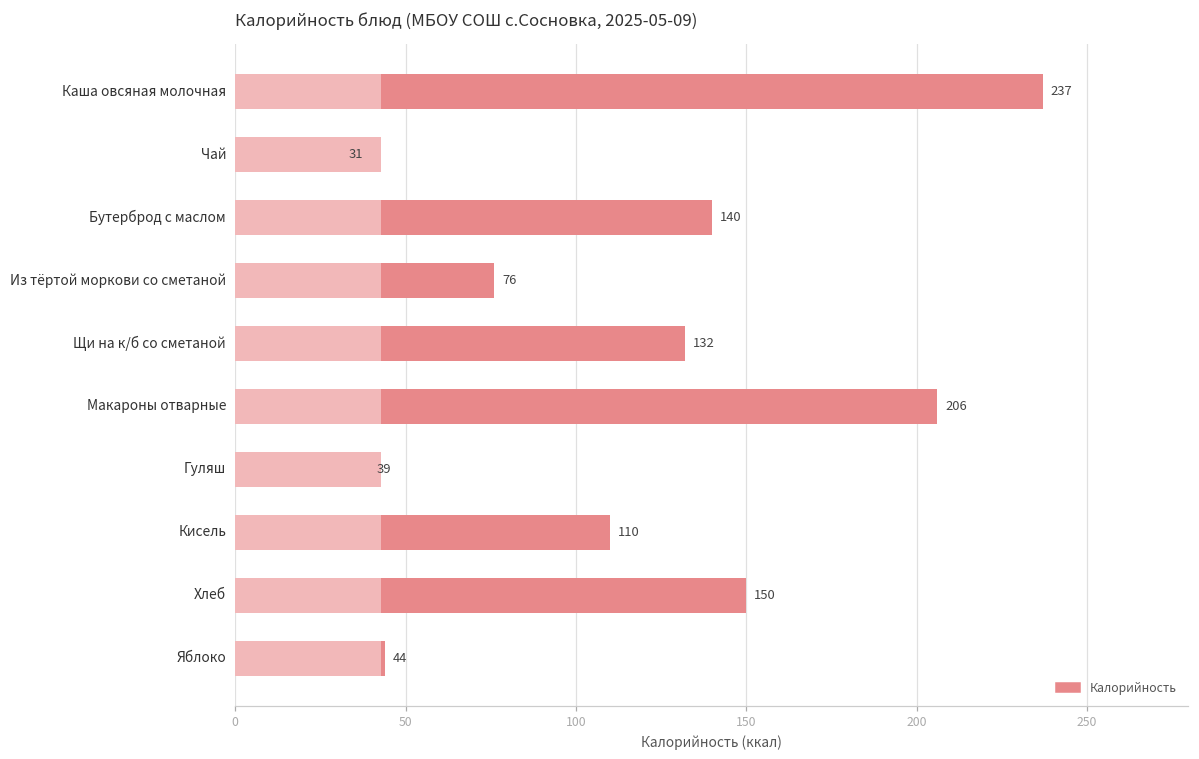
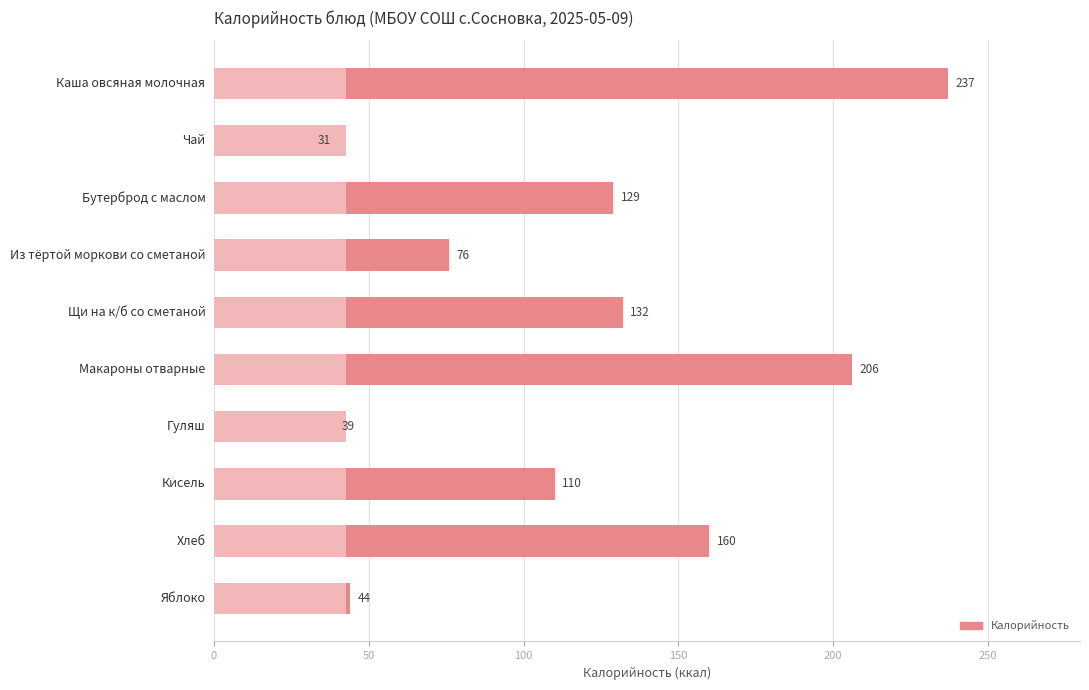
  {
    "Калорийность": {
      "Каша овсяная молочная": 237,
-     "Бутерброд с маслом": 140,
+     "Бутерброд с маслом": 129,
      "Из тёртой моркови со сметаной": 76,
      "Щи на к/б со сметаной": 132,
      "Макароны отварные": 206,
      "Кисель": 110,
-     "Хлеб": 150,
+     "Хлеб": 160,
      "Яблоко": 44
    }
  }
